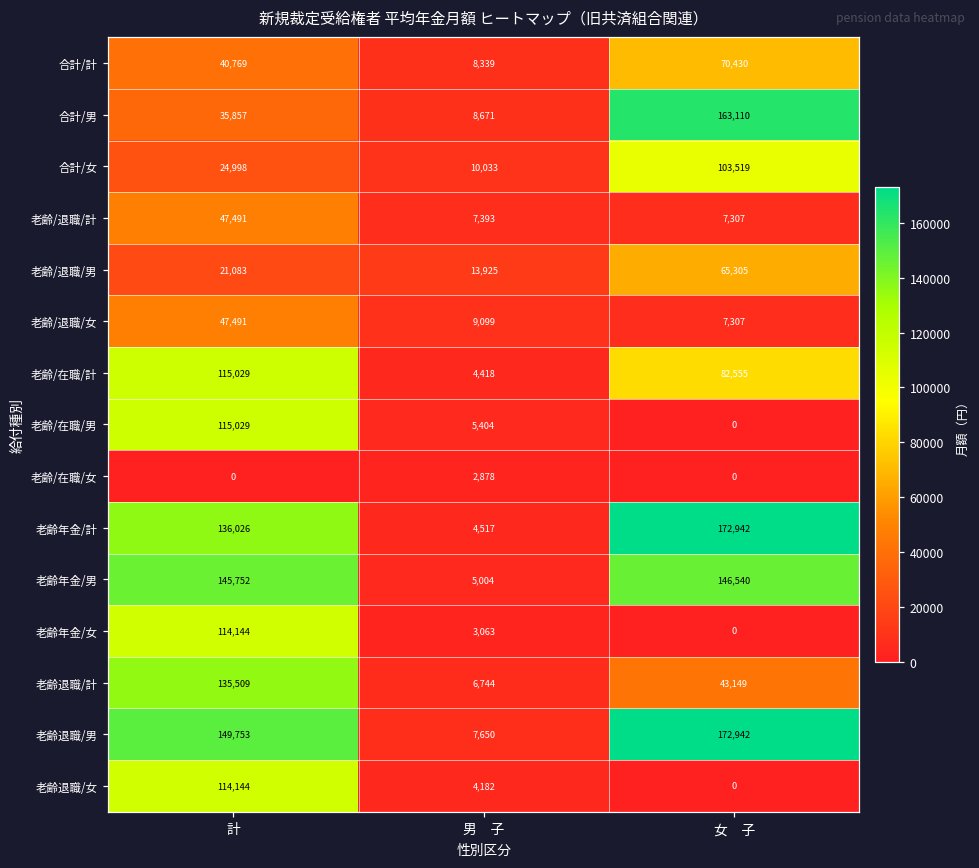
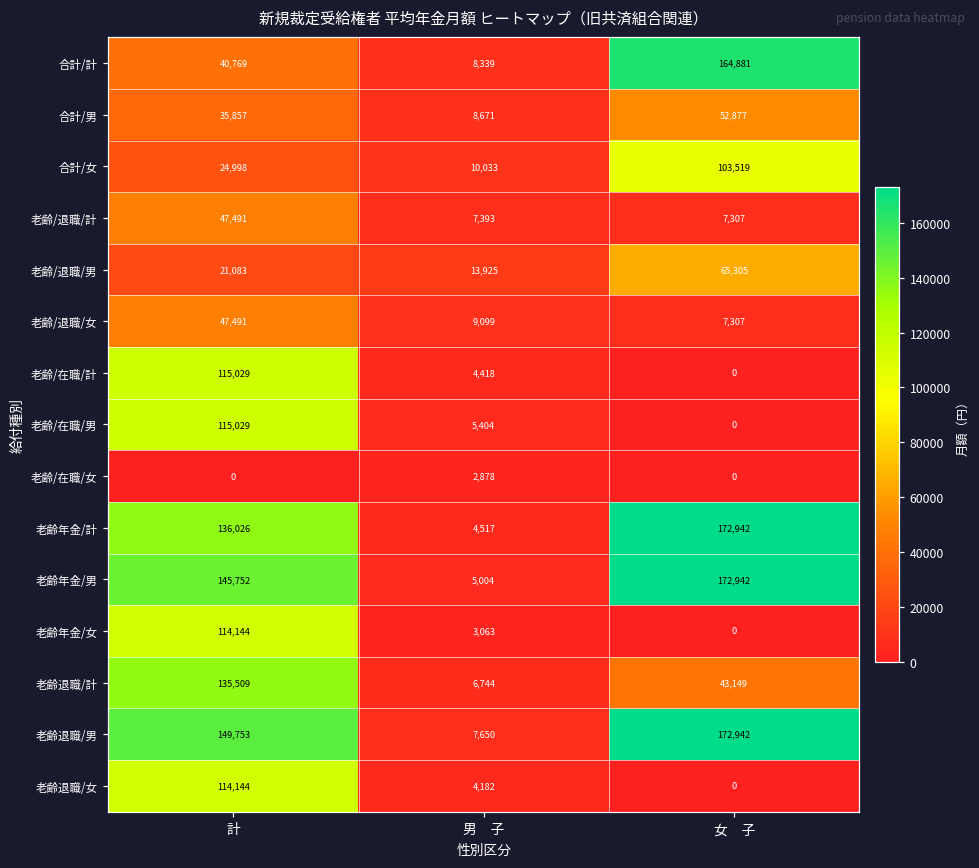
  {
    "合計/計": {
      "計": "40,769",
      "男 子": "8,339",
-     "女 子": "70,430"
+     "女 子": "164,881"
    },
    "合計/男": {
      "計": "35,857",
      "男 子": "8,671",
-     "女 子": "163,110"
+     "女 子": "52,877"
    },
    "合計/女": {
      "計": "24,998",
      "男 子": "10,033",
      "女 子": "103,519"
    },
    "老齢/退職/計": {
      "計": "47,491",
      "男 子": "7,393",
      "女 子": "7,307"
    },
    "老齢/退職/男": {
      "計": "21,083",
      "男 子": "13,925",
      "女 子": "65,305"
    },
    "老齢/退職/女": {
      "計": "47,491",
      "男 子": "9,099",
      "女 子": "7,307"
    },
    "老齢/在職/計": {
      "計": "115,029",
      "男 子": "4,418",
-     "女 子": "82,555"
+     "女 子": "0"
    },
    "老齢/在職/男": {
      "計": "115,029",
      "男 子": "5,404",
      "女 子": "0"
    },
    "老齢/在職/女": {
      "計": "0",
      "男 子": "2,878",
      "女 子": "0"
    },
    "老齢年金/計": {
      "計": "136,026",
      "男 子": "4,517",
      "女 子": "172,942"
    },
    "老齢年金/男": {
      "計": "145,752",
      "男 子": "5,004",
-     "女 子": "146,540"
+     "女 子": "172,942"
    },
    "老齢年金/女": {
      "計": "114,144",
      "男 子": "3,063",
      "女 子": "0"
    },
    "老齢退職/計": {
      "計": "135,509",
      "男 子": "6,744",
      "女 子": "43,149"
    },
    "老齢退職/男": {
      "計": "149,753",
      "男 子": "7,650",
      "女 子": "172,942"
    },
    "老齢退職/女": {
      "計": "114,144",
      "男 子": "4,182",
      "女 子": "0"
    }
  }
